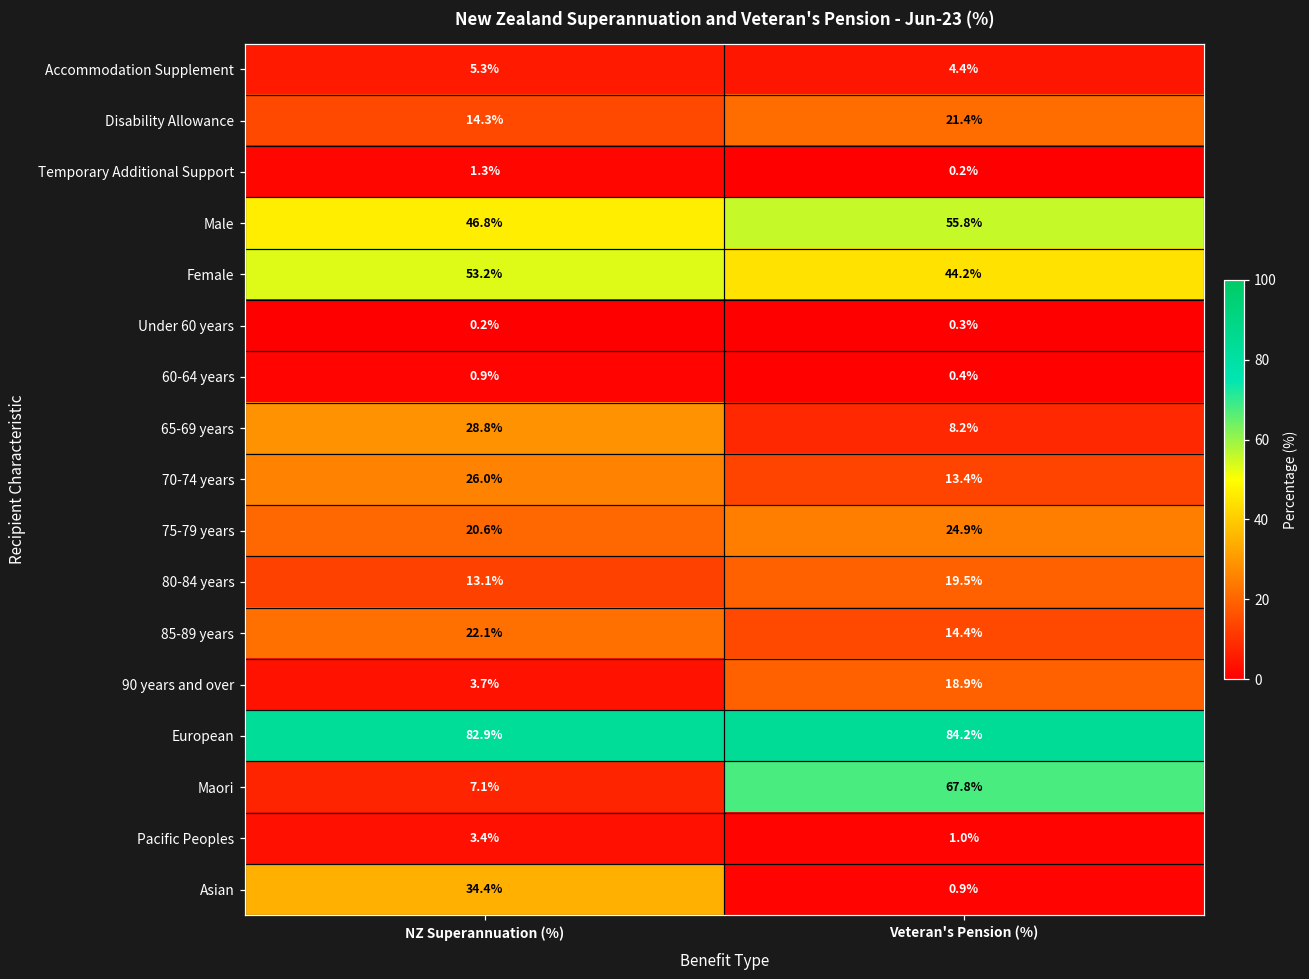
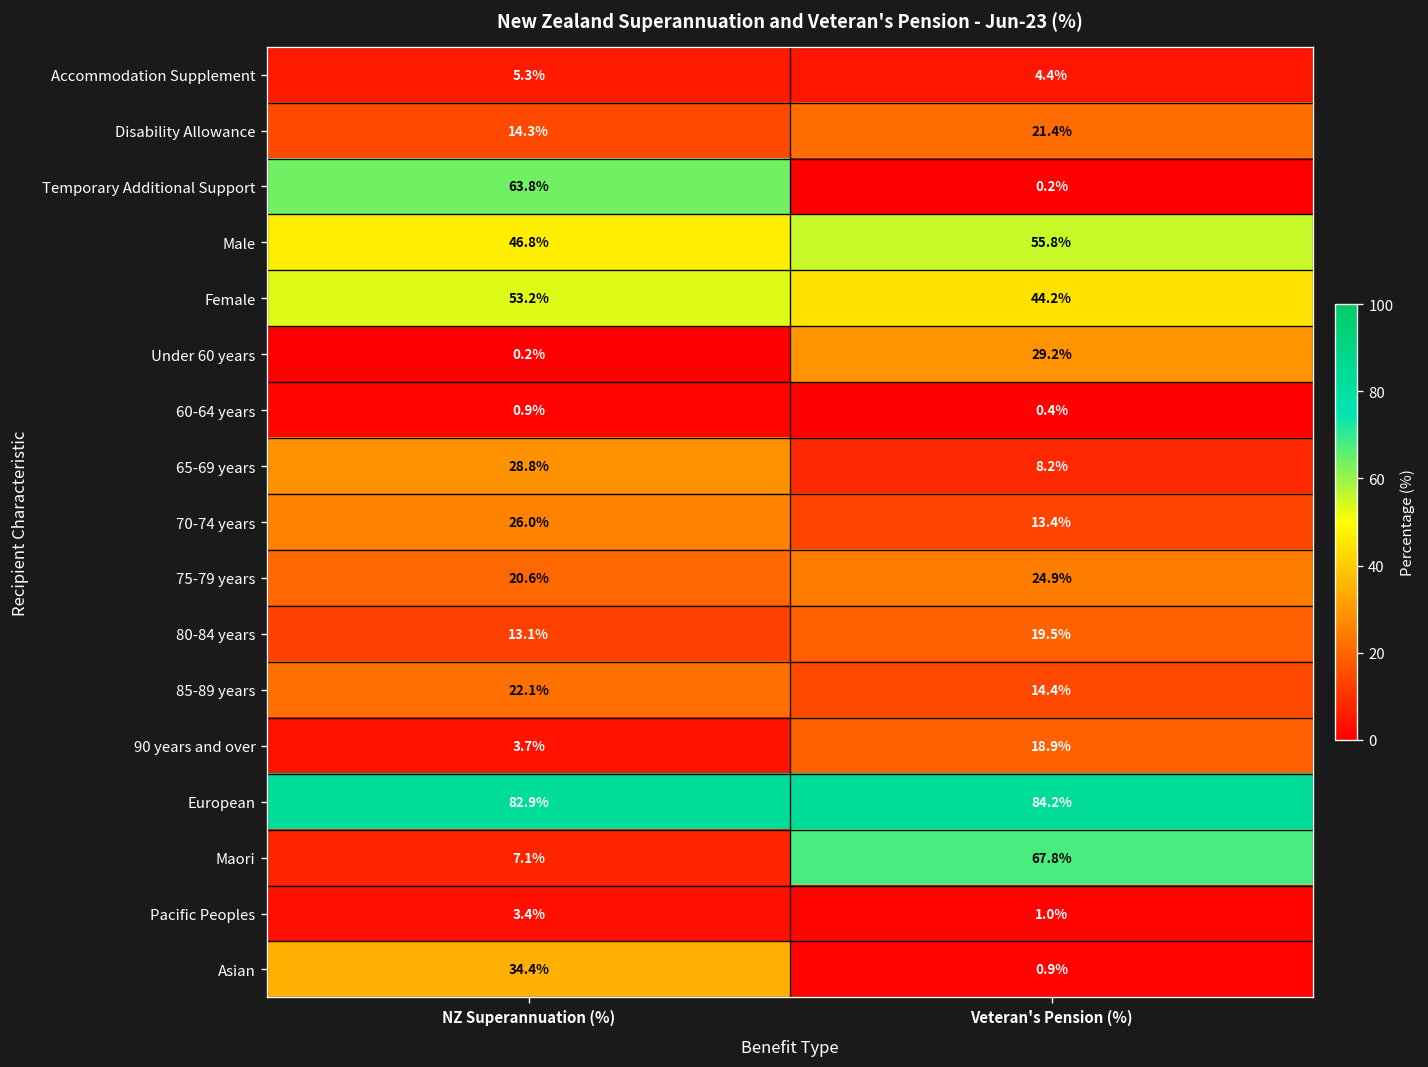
  {
    "Accommodation Supplement": {
      "NZ Superannuation (%)": "5.3%",
      "Veteran's Pension (%)": "4.4%"
    },
    "Disability Allowance": {
      "NZ Superannuation (%)": "14.3%",
      "Veteran's Pension (%)": "21.4%"
    },
    "Temporary Additional Support": {
-     "NZ Superannuation (%)": "1.3%",
+     "NZ Superannuation (%)": "63.8%",
      "Veteran's Pension (%)": "0.2%"
    },
    "Male": {
      "NZ Superannuation (%)": "46.8%",
      "Veteran's Pension (%)": "55.8%"
    },
    "Female": {
      "NZ Superannuation (%)": "53.2%",
      "Veteran's Pension (%)": "44.2%"
    },
    "Under 60 years": {
      "NZ Superannuation (%)": "0.2%",
-     "Veteran's Pension (%)": "0.3%"
+     "Veteran's Pension (%)": "29.2%"
    },
    "60-64 years": {
      "NZ Superannuation (%)": "0.9%",
      "Veteran's Pension (%)": "0.4%"
    },
    "65-69 years": {
      "NZ Superannuation (%)": "28.8%",
      "Veteran's Pension (%)": "8.2%"
    },
    "70-74 years": {
      "NZ Superannuation (%)": "26.0%",
      "Veteran's Pension (%)": "13.4%"
    },
    "75-79 years": {
      "NZ Superannuation (%)": "20.6%",
      "Veteran's Pension (%)": "24.9%"
    },
    "80-84 years": {
      "NZ Superannuation (%)": "13.1%",
      "Veteran's Pension (%)": "19.5%"
    },
    "85-89 years": {
      "NZ Superannuation (%)": "22.1%",
      "Veteran's Pension (%)": "14.4%"
    },
    "90 years and over": {
      "NZ Superannuation (%)": "3.7%",
      "Veteran's Pension (%)": "18.9%"
    },
    "European": {
      "NZ Superannuation (%)": "82.9%",
      "Veteran's Pension (%)": "84.2%"
    },
    "Maori": {
      "NZ Superannuation (%)": "7.1%",
      "Veteran's Pension (%)": "67.8%"
    },
    "Pacific Peoples": {
      "NZ Superannuation (%)": "3.4%",
      "Veteran's Pension (%)": "1.0%"
    },
    "Asian": {
      "NZ Superannuation (%)": "34.4%",
      "Veteran's Pension (%)": "0.9%"
    }
  }
